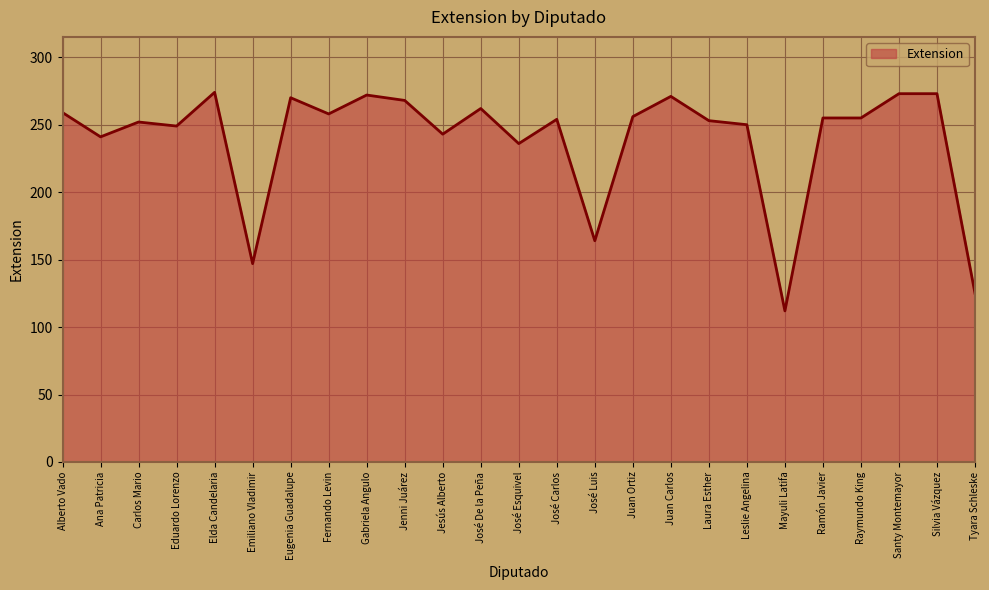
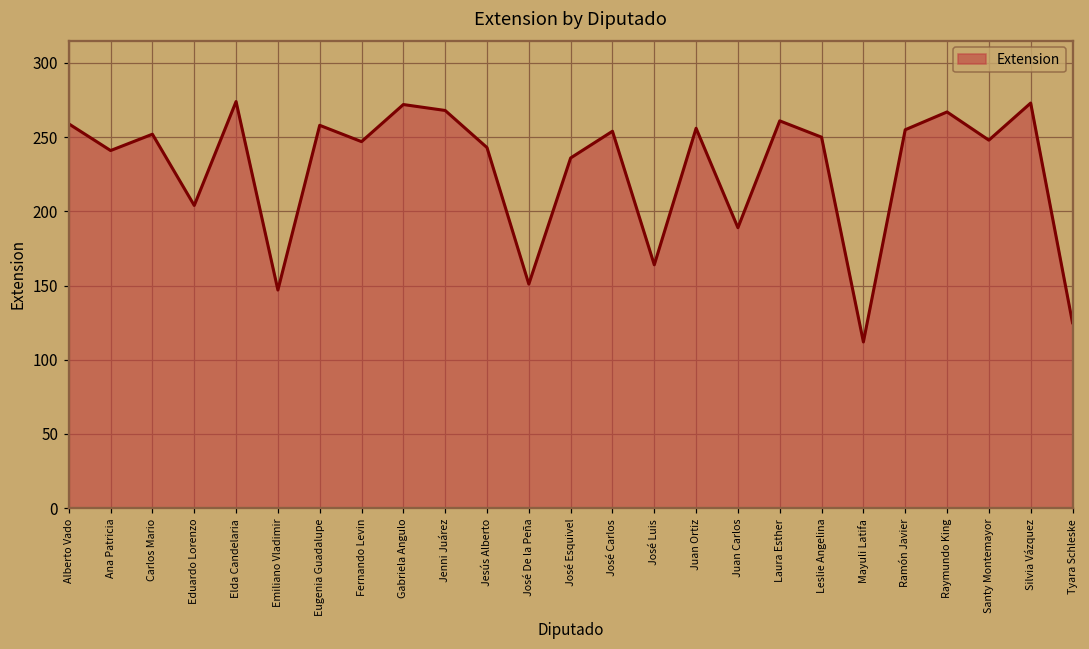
  {
    "Alberto Vado": 259,
    "Ana Patricia": 241,
    "Carlos Mario": 252,
-   "Eduardo Lorenzo": 249,
+   "Eduardo Lorenzo": 204,
    "Elda Candelaria": 274,
    "Emiliano Vladimir": 147,
-   "Eugenia Guadalupe": 270,
-   "Fernando Levin": 258,
+   "Eugenia Guadalupe": 258,
+   "Fernando Levin": 247,
    "Gabriela Angulo": 272,
    "Jenni Juárez": 268,
    "Jesús Alberto": 243,
-   "José De la Peña": 262,
+   "José De la Peña": 151,
    "José Esquivel": 236,
    "José Carlos": 254,
    "José Luis": 164,
    "Juan Ortiz": 256,
-   "Juan Carlos": 271,
-   "Laura Esther": 253,
+   "Juan Carlos": 189,
+   "Laura Esther": 261,
    "Leslie Angelina": 250,
    "Mayuli Latifa": 112,
    "Ramón Javier": 255,
-   "Raymundo King": 255,
-   "Santy Montemayor": 273,
+   "Raymundo King": 267,
+   "Santy Montemayor": 248,
    "Silvia Vázquez": 273,
    "Tyara Schleske": 125
  }
